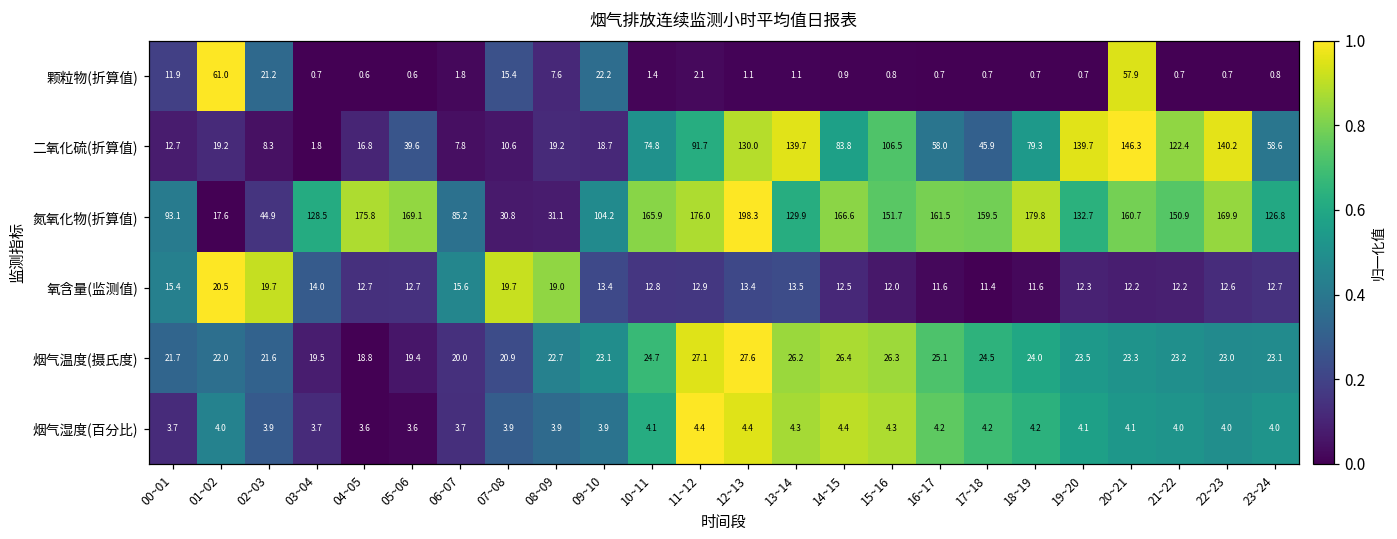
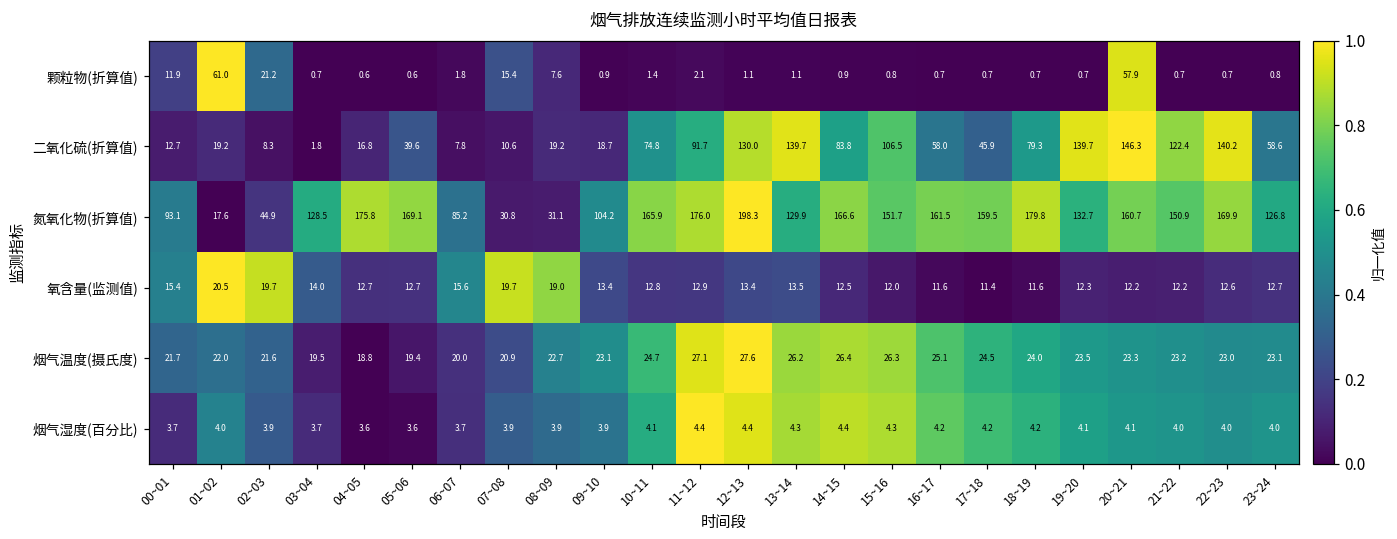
  {
    "颗粒物(折算值)": {
      "00~01": 11.9,
      "01~02": 61.0,
      "02~03": 21.2,
      "03~04": 0.7,
      "04~05": 0.6,
      "05~06": 0.6,
      "06~07": 1.8,
      "07~08": 15.4,
      "08~09": 7.6,
-     "09~10": 22.2,
+     "09~10": 0.9,
      "10~11": 1.4,
      "11~12": 2.1,
      "12~13": 1.1,
      "13~14": 1.1,
      "14~15": 0.9,
      "15~16": 0.8,
      "16~17": 0.7,
      "17~18": 0.7,
      "18~19": 0.7,
      "19~20": 0.7,
      "20~21": 57.9,
      "21~22": 0.7,
      "22~23": 0.7,
      "23~24": 0.8
    },
    "二氧化硫(折算值)": {
      "00~01": 12.7,
      "01~02": 19.2,
      "02~03": 8.3,
      "03~04": 1.8,
      "04~05": 16.8,
      "05~06": 39.6,
      "06~07": 7.8,
      "07~08": 10.6,
      "08~09": 19.2,
      "09~10": 18.7,
      "10~11": 74.8,
      "11~12": 91.7,
      "12~13": 130.0,
      "13~14": 139.7,
      "14~15": 83.8,
      "15~16": 106.5,
      "16~17": 58.0,
      "17~18": 45.9,
      "18~19": 79.3,
      "19~20": 139.7,
      "20~21": 146.3,
      "21~22": 122.4,
      "22~23": 140.2,
      "23~24": 58.6
    },
    "氮氧化物(折算值)": {
      "00~01": 93.1,
      "01~02": 17.6,
      "02~03": 44.9,
      "03~04": 128.5,
      "04~05": 175.8,
      "05~06": 169.1,
      "06~07": 85.2,
      "07~08": 30.8,
      "08~09": 31.1,
      "09~10": 104.2,
      "10~11": 165.9,
      "11~12": 176.0,
      "12~13": 198.3,
      "13~14": 129.9,
      "14~15": 166.6,
      "15~16": 151.7,
      "16~17": 161.5,
      "17~18": 159.5,
      "18~19": 179.8,
      "19~20": 132.7,
      "20~21": 160.7,
      "21~22": 150.9,
      "22~23": 169.9,
      "23~24": 126.8
    },
    "氧含量(监测值)": {
      "00~01": 15.4,
      "01~02": 20.5,
      "02~03": 19.7,
      "03~04": 14.0,
      "04~05": 12.7,
      "05~06": 12.7,
      "06~07": 15.6,
      "07~08": 19.7,
      "08~09": 19.0,
      "09~10": 13.4,
      "10~11": 12.8,
      "11~12": 12.9,
      "12~13": 13.4,
      "13~14": 13.5,
      "14~15": 12.5,
      "15~16": 12.0,
      "16~17": 11.6,
      "17~18": 11.4,
      "18~19": 11.6,
      "19~20": 12.3,
      "20~21": 12.2,
      "21~22": 12.2,
      "22~23": 12.6,
      "23~24": 12.7
    },
    "烟气温度(摄氏度)": {
      "00~01": 21.7,
      "01~02": 22.0,
      "02~03": 21.6,
      "03~04": 19.5,
      "04~05": 18.8,
      "05~06": 19.4,
      "06~07": 20.0,
      "07~08": 20.9,
      "08~09": 22.7,
      "09~10": 23.1,
      "10~11": 24.7,
      "11~12": 27.1,
      "12~13": 27.6,
      "13~14": 26.2,
      "14~15": 26.4,
      "15~16": 26.3,
      "16~17": 25.1,
      "17~18": 24.5,
      "18~19": 24.0,
      "19~20": 23.5,
      "20~21": 23.3,
      "21~22": 23.2,
      "22~23": 23.0,
      "23~24": 23.1
    },
    "烟气湿度(百分比)": {
      "00~01": 3.7,
      "01~02": 4.0,
      "02~03": 3.9,
      "03~04": 3.7,
      "04~05": 3.6,
      "05~06": 3.6,
      "06~07": 3.7,
      "07~08": 3.9,
      "08~09": 3.9,
      "09~10": 3.9,
      "10~11": 4.1,
      "11~12": 4.4,
      "12~13": 4.4,
      "13~14": 4.3,
      "14~15": 4.4,
      "15~16": 4.3,
      "16~17": 4.2,
      "17~18": 4.2,
      "18~19": 4.2,
      "19~20": 4.1,
      "20~21": 4.1,
      "21~22": 4.0,
      "22~23": 4.0,
      "23~24": 4.0
    }
  }
